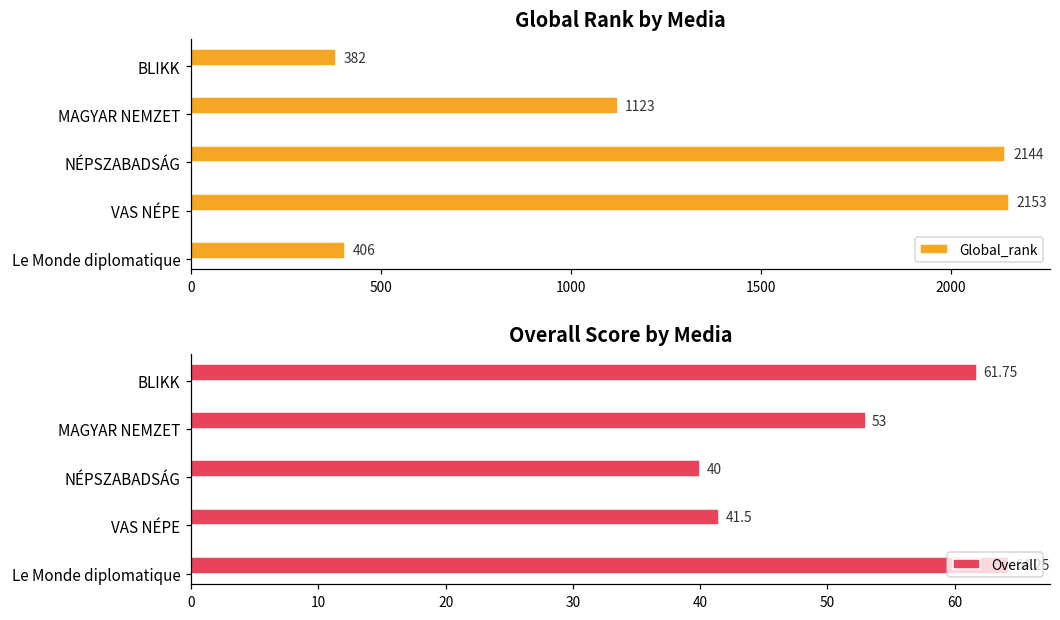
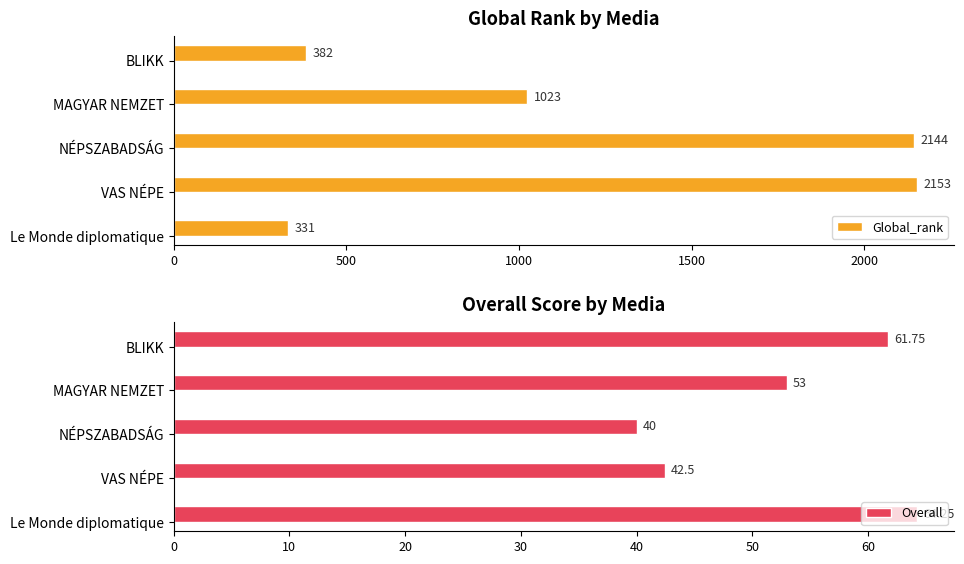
  {
    "Global Rank by Media": {
      "BLIKK": 382,
-     "MAGYAR NEMZET": 1123,
+     "MAGYAR NEMZET": 1023,
      "NÉPSZABADSÁG": 2144,
      "VAS NÉPE": 2153,
-     "Le Monde diplomatique": 406
+     "Le Monde diplomatique": 331
    },
    "Overall Score by Media": {
      "BLIKK": 61.75,
      "MAGYAR NEMZET": 53,
      "NÉPSZABADSÁG": 40,
-     "VAS NÉPE": 41.5
+     "VAS NÉPE": 42.5
    }
  }
